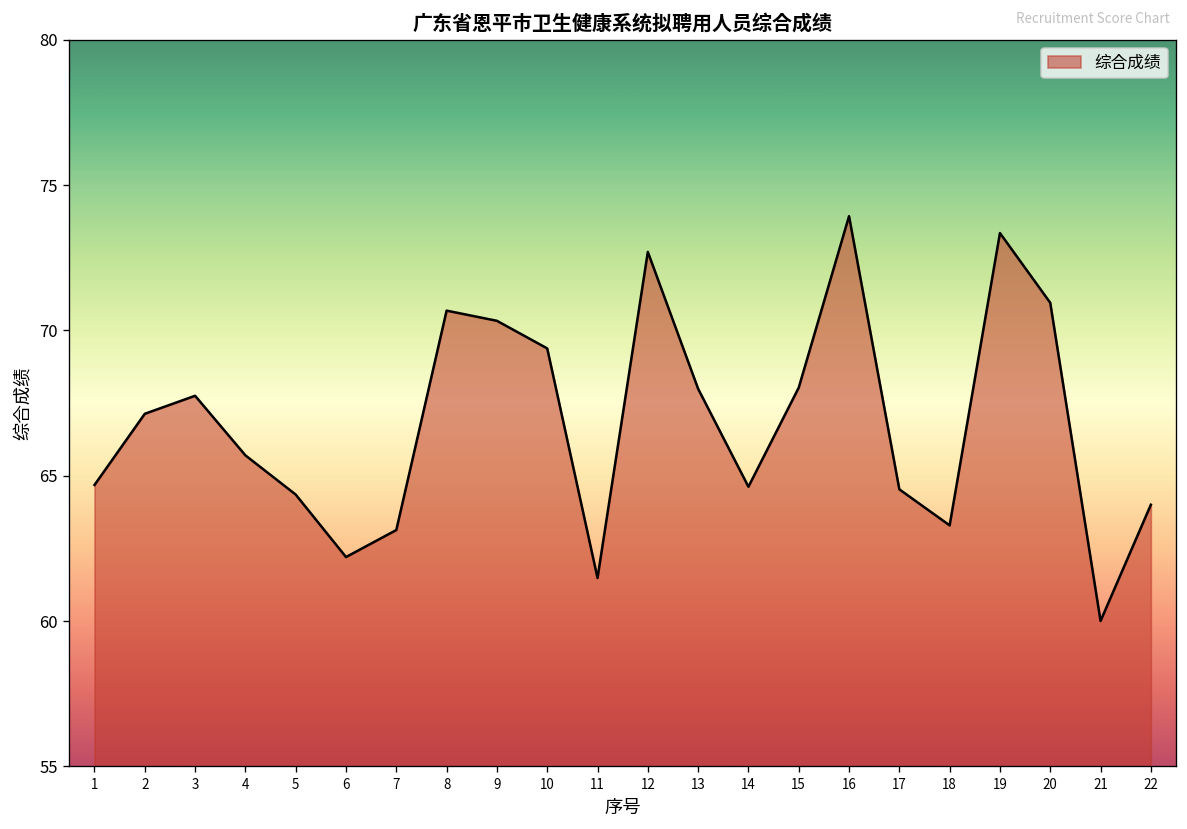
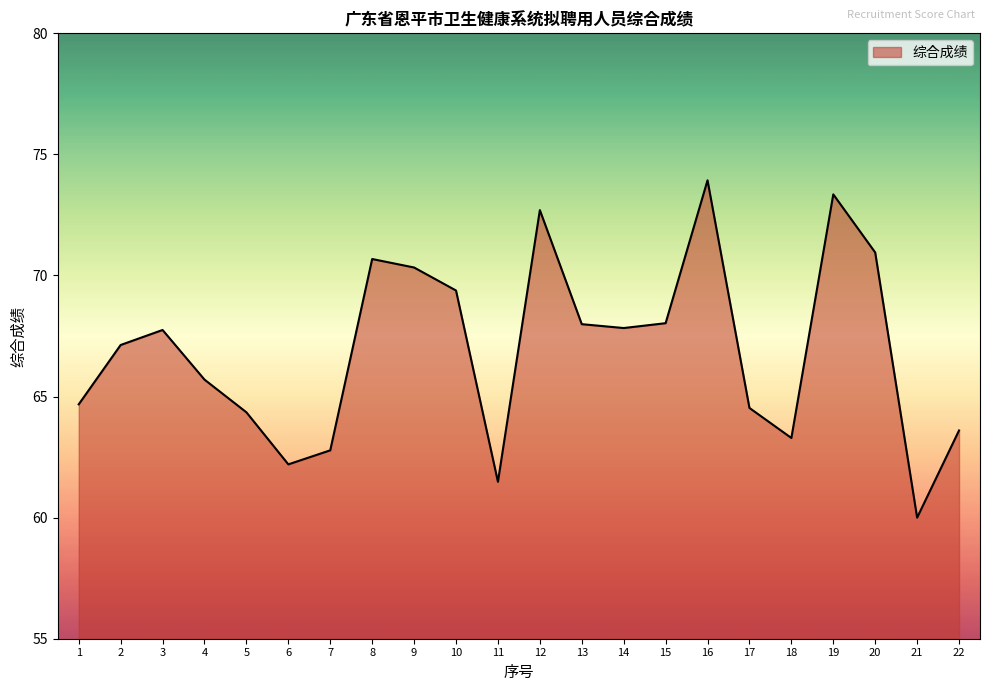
  {
    "1": 64.7,
    "2": 67.1,
    "3": 67.8,
    "4": 65.7,
    "5": 64.4,
    "6": 62.2,
-   "7": 63.1,
+   "7": 62.8,
    "8": 70.7,
    "9": 70.3,
    "10": 69.4,
    "11": 61.5,
    "12": 72.7,
    "13": 68.0,
-   "14": 64.6,
+   "14": 67.8,
    "15": 68.0,
    "16": 73.9,
    "17": 64.5,
    "18": 63.3,
    "19": 73.4,
    "20": 71.0,
    "21": 60.0,
-   "22": 64.0
+   "22": 63.6
  }
